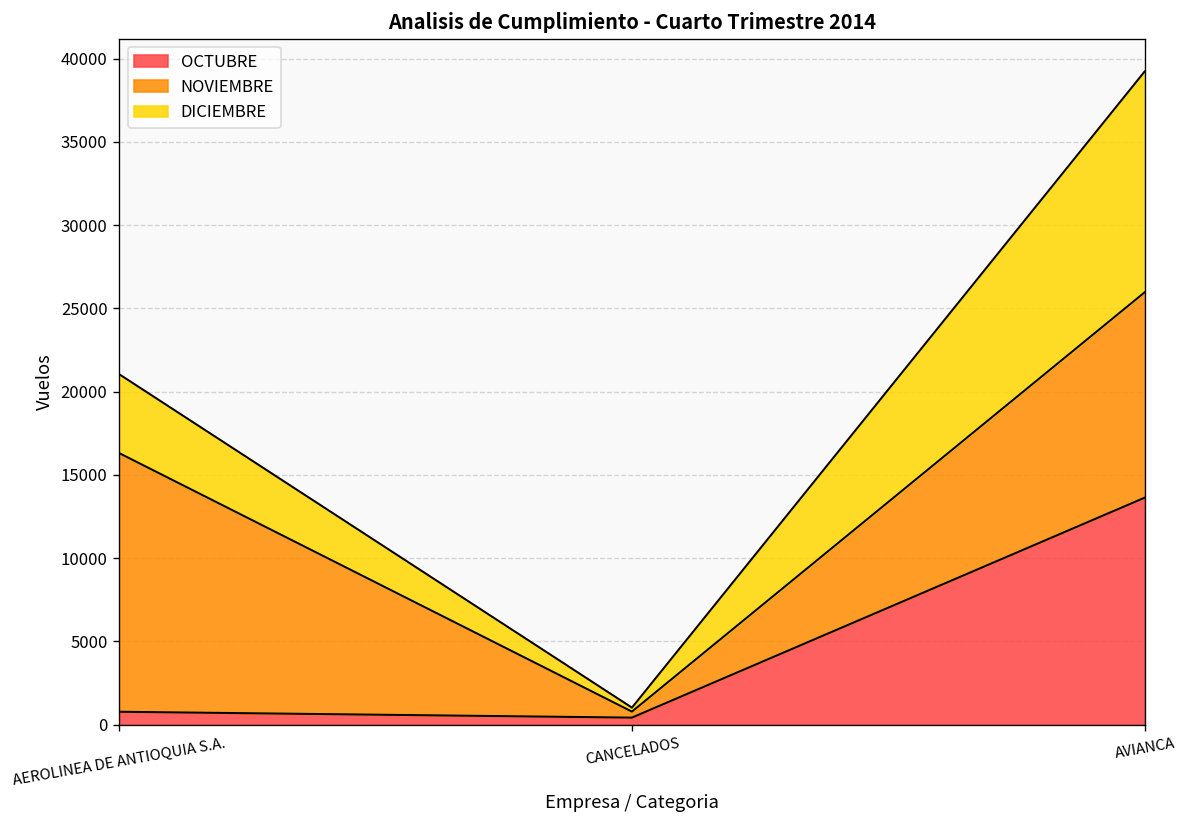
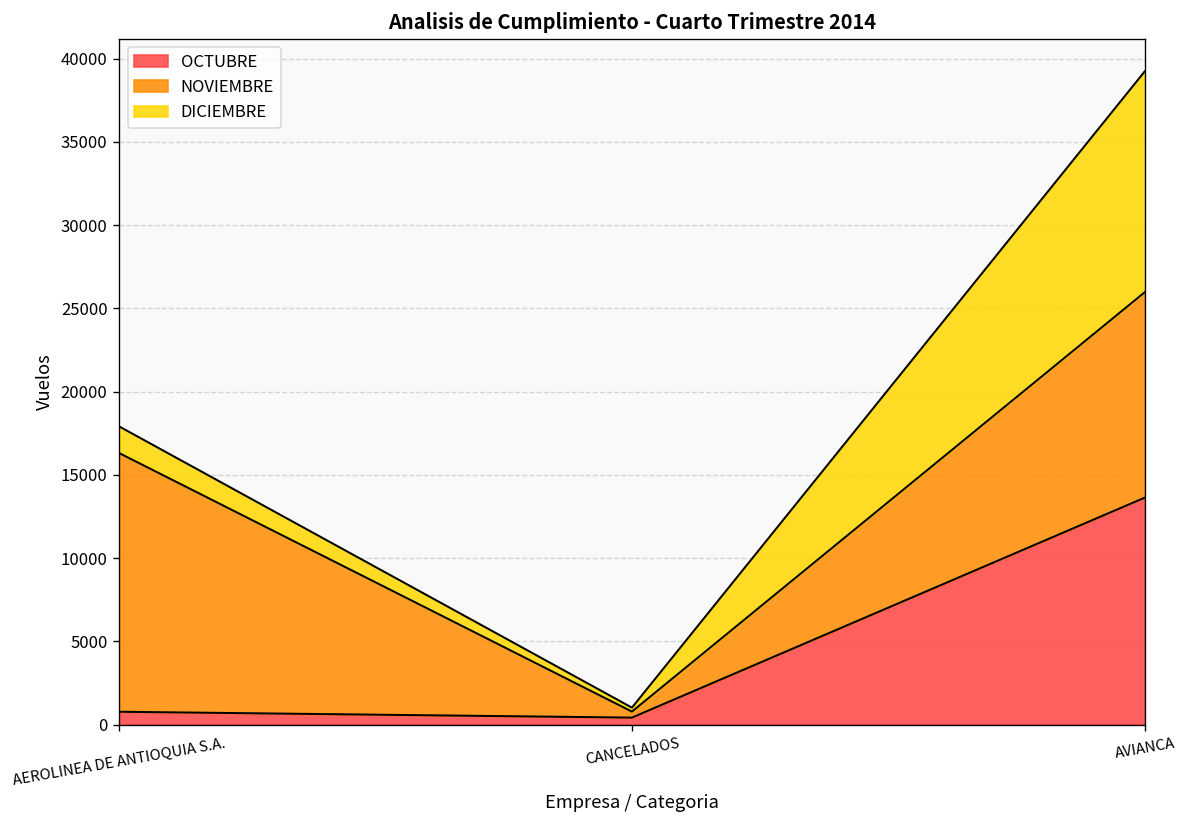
  {
    "OCTUBRE": {
      "AEROLINEA DE ANTIOQUIA S.A.": 800,
      "CANCELADOS": 400,
      "AVIANCA": 13600
    },
    "NOVIEMBRE": {
      "AEROLINEA DE ANTIOQUIA S.A.": 15500,
      "CANCELADOS": 400,
      "AVIANCA": 12300
    },
    "DICIEMBRE": {
-     "AEROLINEA DE ANTIOQUIA S.A.": 4700,
+     "AEROLINEA DE ANTIOQUIA S.A.": 1600,
      "CANCELADOS": 200,
      "AVIANCA": 13300
    }
  }
